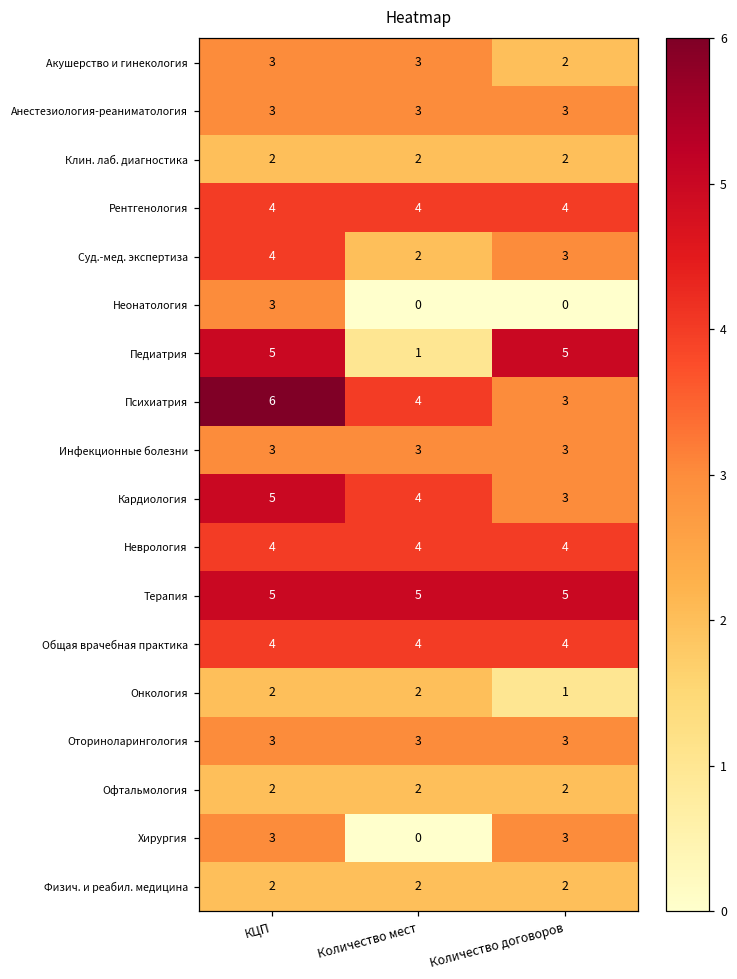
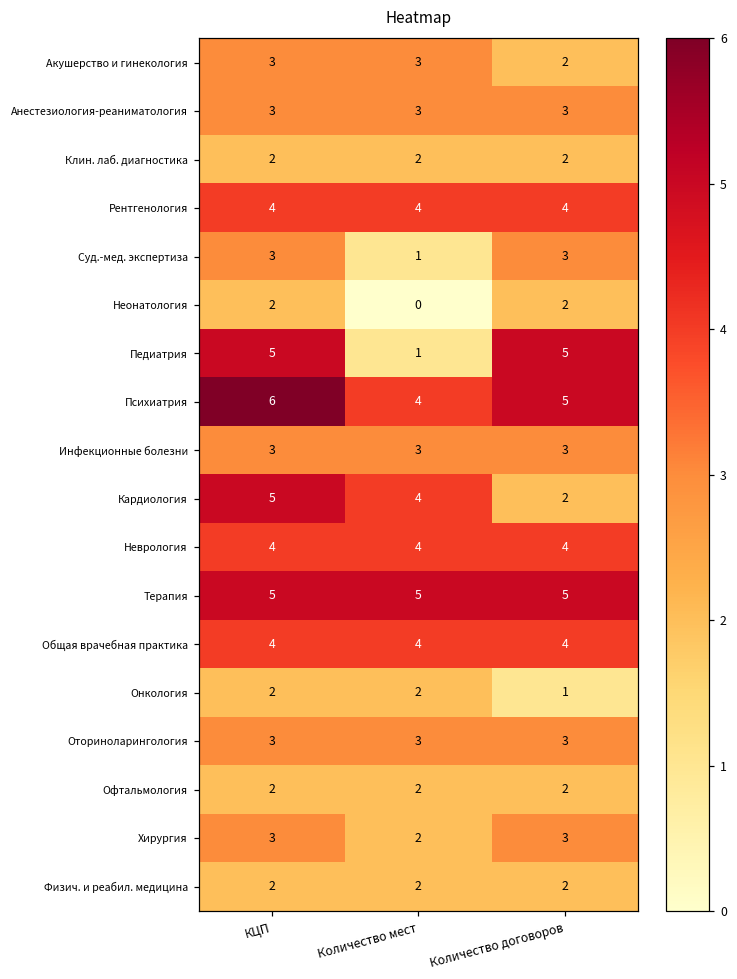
  {
    "Акушерство и гинекология": {
      "КЦП": 3,
      "Количество мест": 3,
      "Количество договоров": 2
    },
    "Анестезиология-реаниматология": {
      "КЦП": 3,
      "Количество мест": 3,
      "Количество договоров": 3
    },
    "Клин. лаб. диагностика": {
      "КЦП": 2,
      "Количество мест": 2,
      "Количество договоров": 2
    },
    "Рентгенология": {
      "КЦП": 4,
      "Количество мест": 4,
      "Количество договоров": 4
    },
    "Суд.-мед. экспертиза": {
-     "КЦП": 4,
-     "Количество мест": 2,
+     "КЦП": 3,
+     "Количество мест": 1,
      "Количество договоров": 3
    },
    "Неонатология": {
-     "КЦП": 3,
+     "КЦП": 2,
      "Количество мест": 0,
-     "Количество договоров": 0
+     "Количество договоров": 2
    },
    "Педиатрия": {
      "КЦП": 5,
      "Количество мест": 1,
      "Количество договоров": 5
    },
    "Психиатрия": {
      "КЦП": 6,
      "Количество мест": 4,
-     "Количество договоров": 3
+     "Количество договоров": 5
    },
    "Инфекционные болезни": {
      "КЦП": 3,
      "Количество мест": 3,
      "Количество договоров": 3
    },
    "Кардиология": {
      "КЦП": 5,
      "Количество мест": 4,
-     "Количество договоров": 3
+     "Количество договоров": 2
    },
    "Неврология": {
      "КЦП": 4,
      "Количество мест": 4,
      "Количество договоров": 4
    },
    "Терапия": {
      "КЦП": 5,
      "Количество мест": 5,
      "Количество договоров": 5
    },
    "Общая врачебная практика": {
      "КЦП": 4,
      "Количество мест": 4,
      "Количество договоров": 4
    },
    "Онкология": {
      "КЦП": 2,
      "Количество мест": 2,
      "Количество договоров": 1
    },
    "Оториноларингология": {
      "КЦП": 3,
      "Количество мест": 3,
      "Количество договоров": 3
    },
    "Офтальмология": {
      "КЦП": 2,
      "Количество мест": 2,
      "Количество договоров": 2
    },
    "Хирургия": {
      "КЦП": 3,
-     "Количество мест": 0,
+     "Количество мест": 2,
      "Количество договоров": 3
    },
    "Физич. и реабил. медицина": {
      "КЦП": 2,
      "Количество мест": 2,
      "Количество договоров": 2
    }
  }
